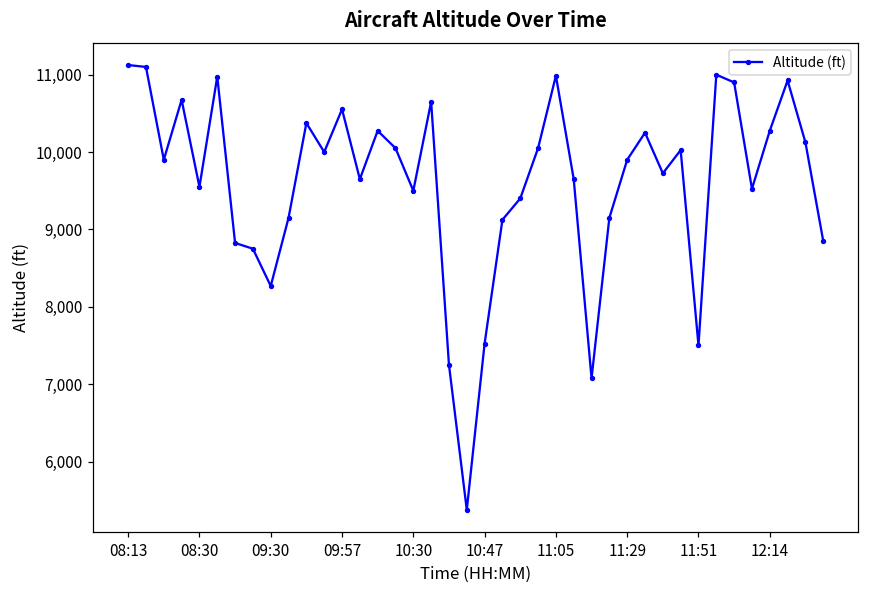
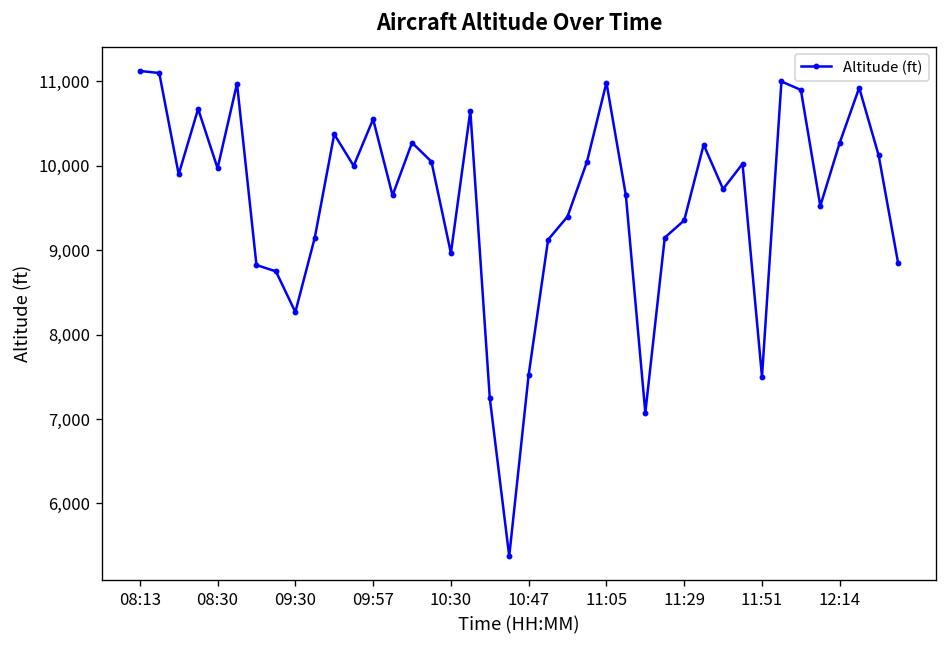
  {
    "08:13": "11,100",
-   "08:30": "9,600",
+   "08:30": "10,000",
    "09:30": "8,300",
    "09:57": "10,600",
-   "10:30": "9,500",
+   "10:30": "9,000",
    "10:47": "7,500",
    "11:05": "11,000",
-   "11:29": "9,900",
+   "11:29": "9,400",
    "11:51": "7,500",
    "12:14": "10,300"
  }
